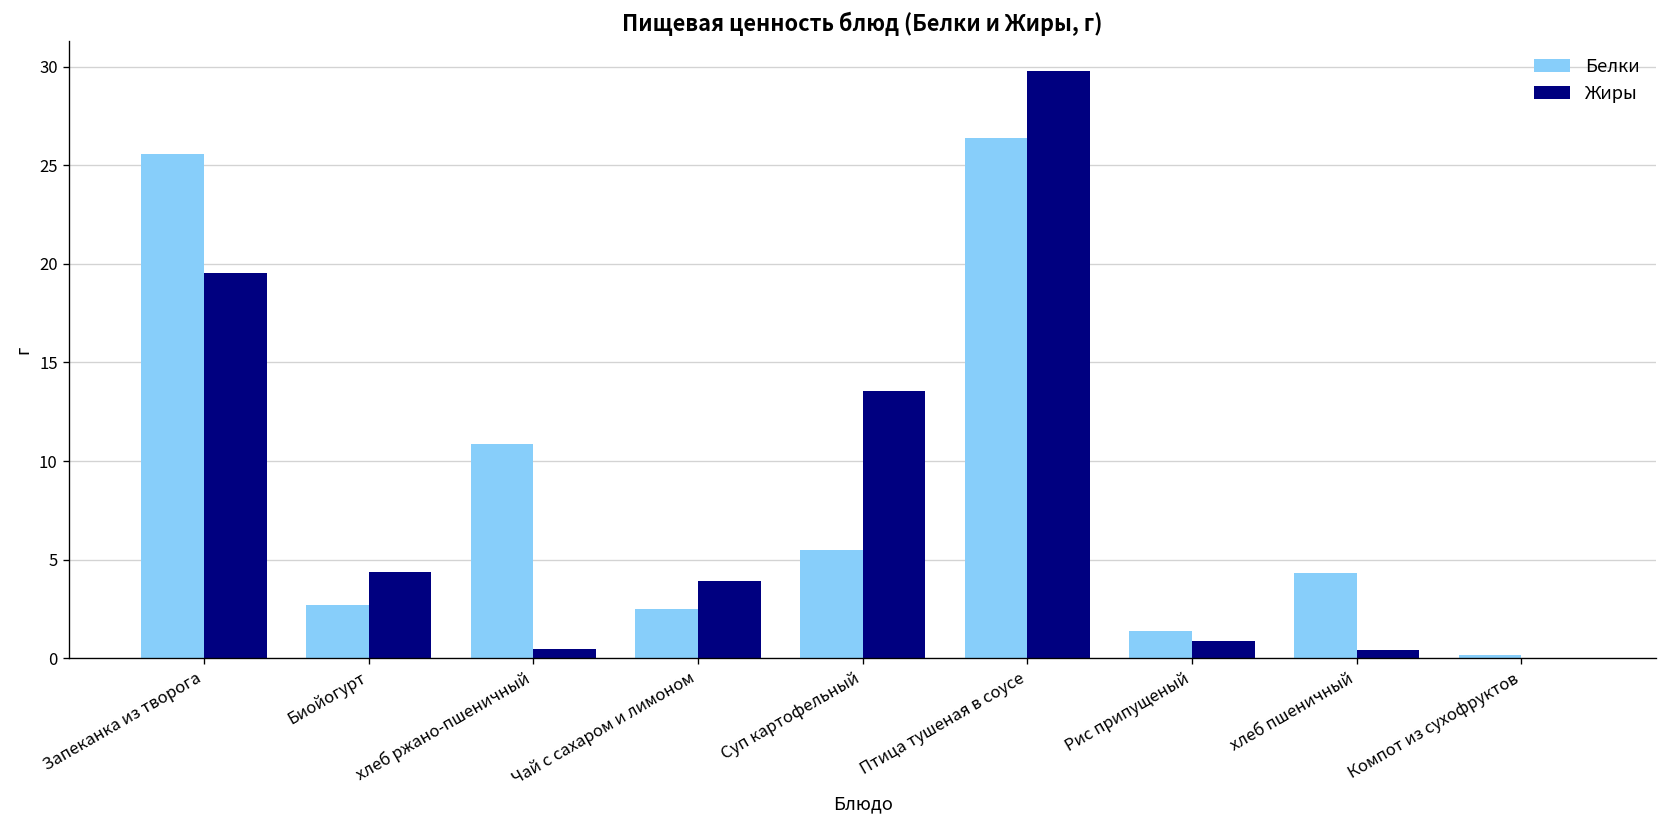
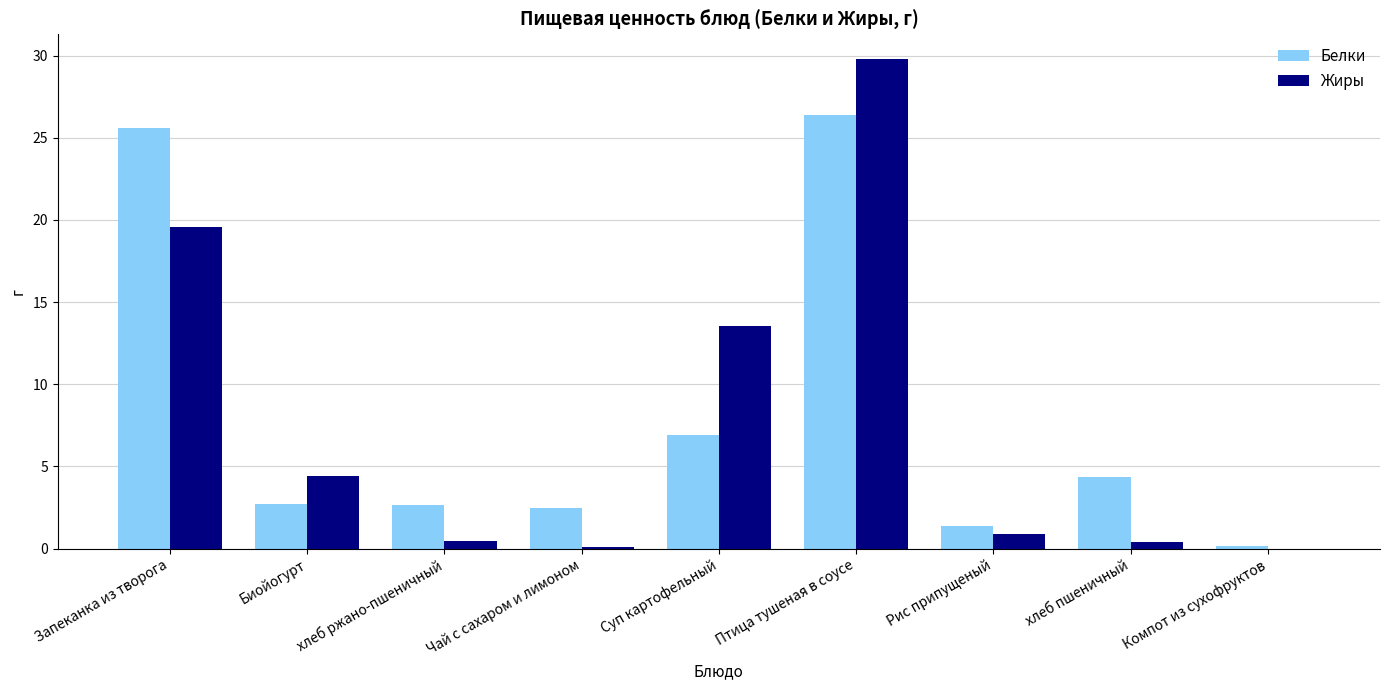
  {
    "Белки": {
      "Запеканка из творога": 25.6,
      "Биойогурт": 2.7,
-     "хлеб ржано-пшеничный": 10.9,
+     "хлеб ржано-пшеничный": 2.6,
      "Чай с сахаром и лимоном": 2.5,
-     "Суп картофельный": 5.5,
+     "Суп картофельный": 6.9,
      "Птица тушеная в соусе": 26.4,
      "Рис припущеный": 1.4,
      "хлеб пшеничный": 4.3,
      "Компот из сухофруктов": 0.2
    },
    "Жиры": {
      "Запеканка из творога": 19.6,
      "Биойогурт": 4.4,
      "хлеб ржано-пшеничный": 0.5,
-     "Чай с сахаром и лимоном": 3.9,
+     "Чай с сахаром и лимоном": 0.1,
      "Суп картофельный": 13.5,
      "Птица тушеная в соусе": 29.8,
      "Рис припущеный": 0.9,
      "хлеб пшеничный": 0.4,
      "Компот из сухофруктов": 0.0
    }
  }
